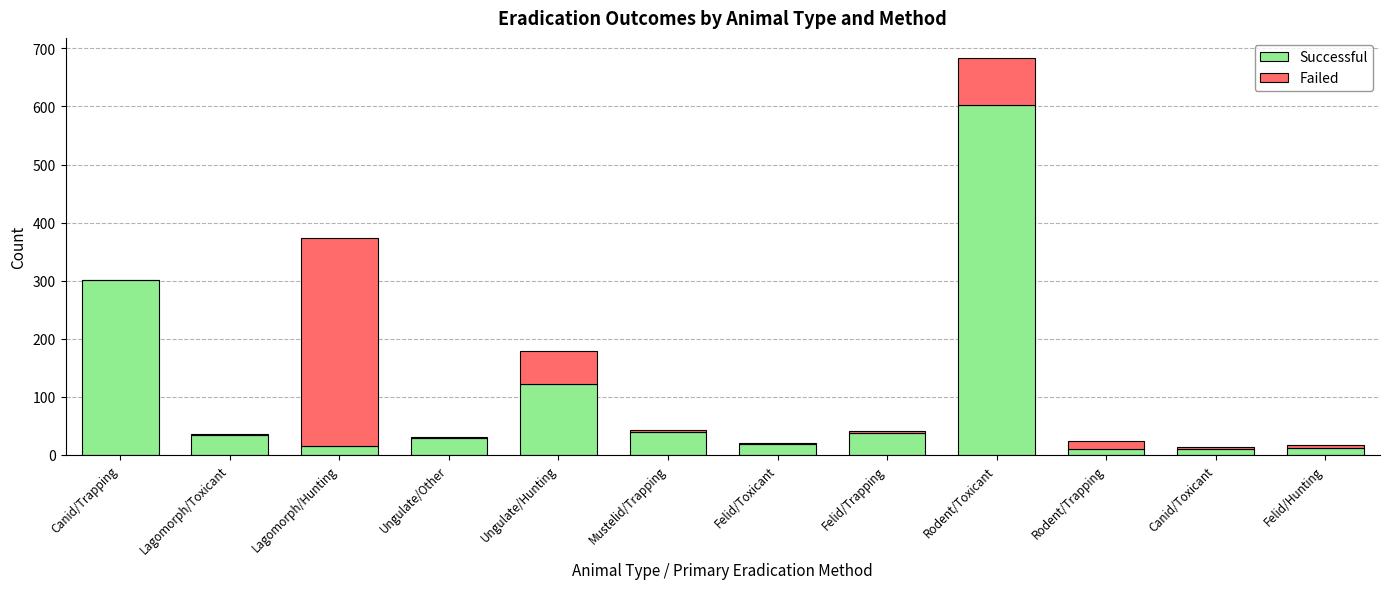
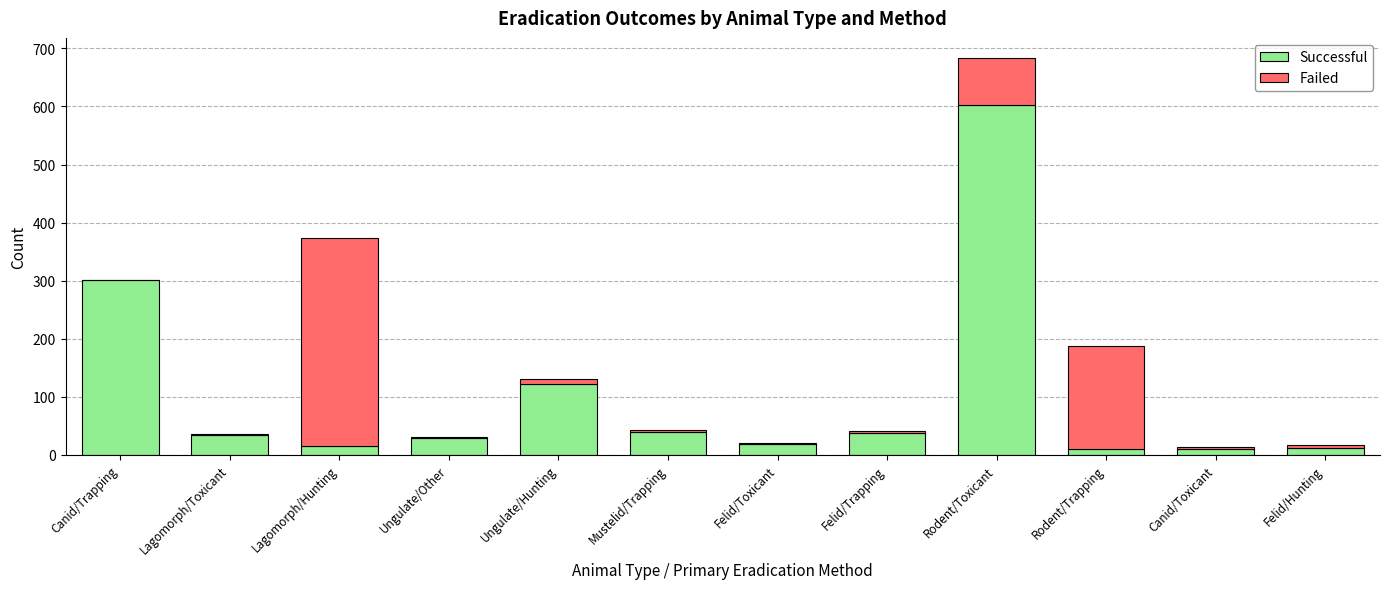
  {
    "Successful": {
      "Canid/Trapping": 300,
      "Lagomorph/Toxicant": 30,
      "Lagomorph/Hunting": 20,
      "Ungulate/Other": 30,
      "Ungulate/Hunting": 120,
      "Mustelid/Trapping": 40,
      "Felid/Toxicant": 20,
      "Felid/Trapping": 40,
      "Rodent/Toxicant": 600,
      "Rodent/Trapping": 10,
      "Canid/Toxicant": 10,
      "Felid/Hunting": 10
    },
    "Failed": {
      "Canid/Trapping": 0,
      "Lagomorph/Hunting": 360,
-     "Ungulate/Hunting": 60,
+     "Ungulate/Hunting": 10,
      "Rodent/Toxicant": 80,
-     "Rodent/Trapping": 10,
+     "Rodent/Trapping": 180,
      "Felid/Hunting": 10
    }
  }
